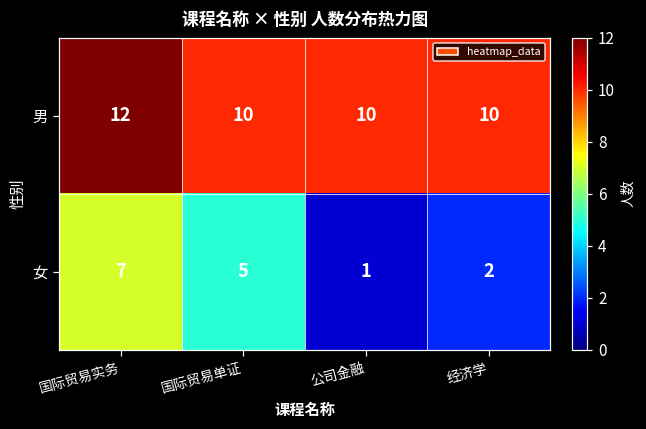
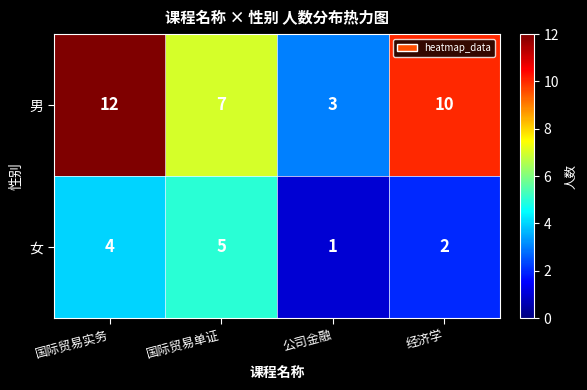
  {
    "男": {
      "国际贸易实务": 12,
-     "国际贸易单证": 10,
-     "公司金融": 10,
+     "国际贸易单证": 7,
+     "公司金融": 3,
      "经济学": 10
    },
    "女": {
-     "国际贸易实务": 7,
+     "国际贸易实务": 4,
      "国际贸易单证": 5,
      "公司金融": 1,
      "经济学": 2
    }
  }
